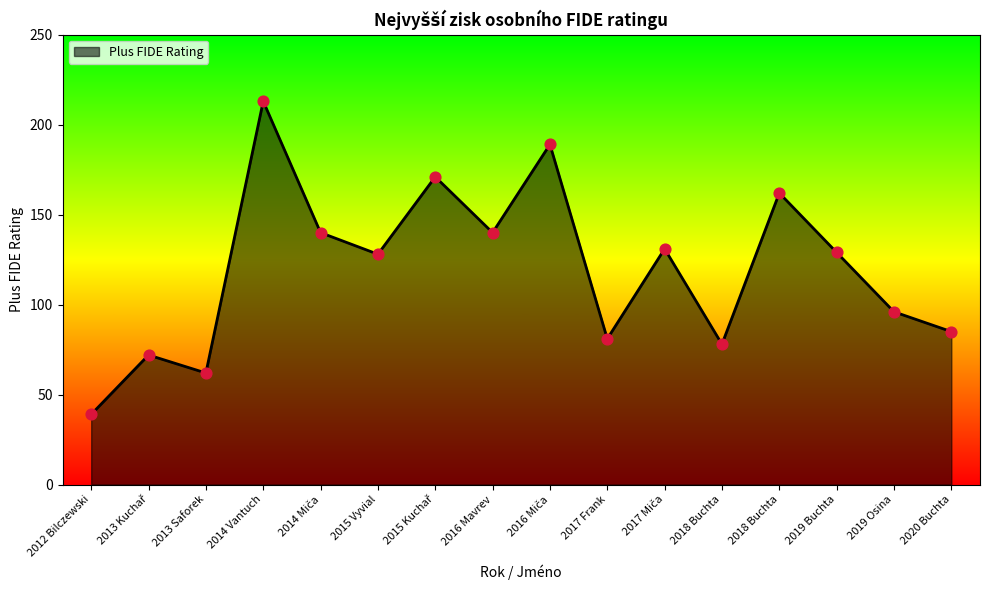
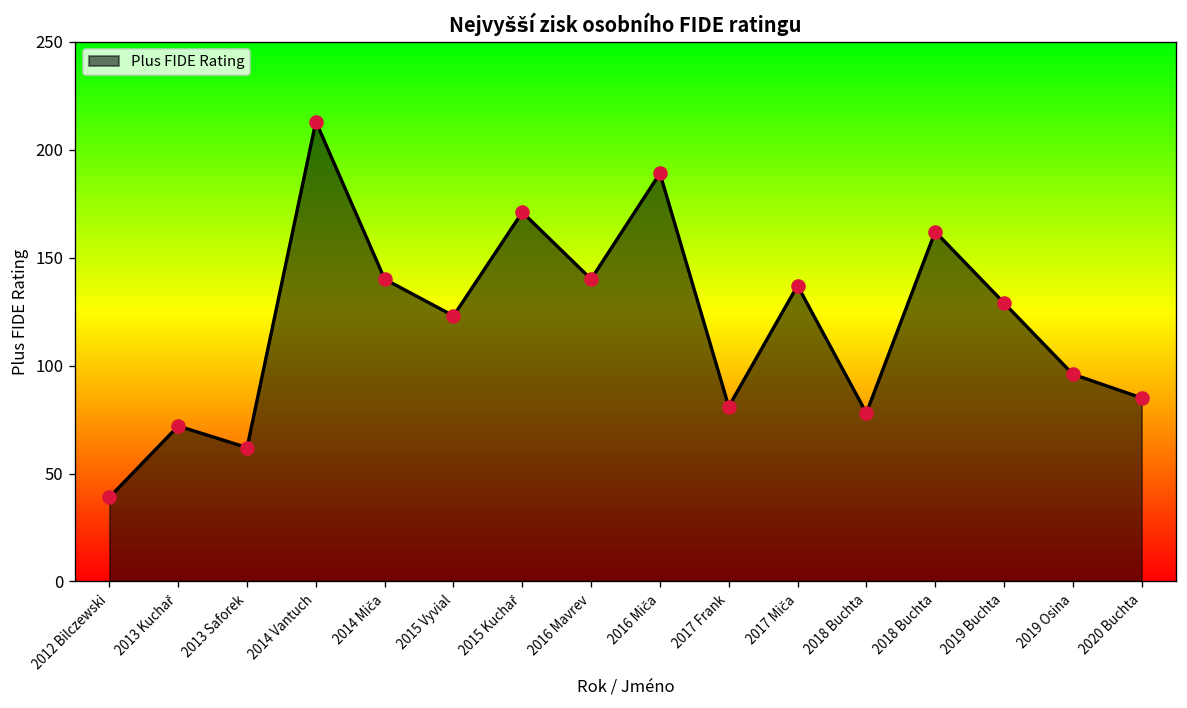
  {
    "2012 Bilczewski": 39,
    "2013 Kuchař": 72,
    "2013 Saforek": 62,
    "2014 Vantuch": 213,
    "2014 Miča": 140,
-   "2015 Vyvial": 128,
+   "2015 Vyvial": 123,
    "2015 Kuchař": 171,
    "2016 Mavrev": 140,
    "2016 Miča": 189,
    "2017 Frank": 81,
-   "2017 Miča": 131,
+   "2017 Miča": 137,
    "2019 Buchta": 129,
    "2019 Osina": 96,
    "2020 Buchta": 85
  }
